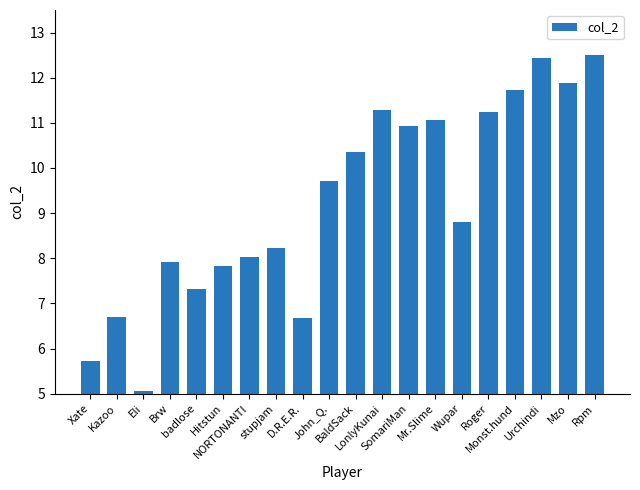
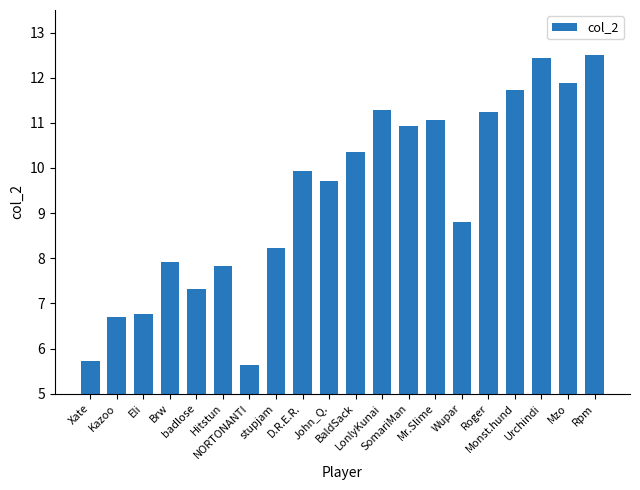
  {
    "Xate": 5.7,
    "Kazoo": 6.7,
-   "Eli": 5.1,
+   "Eli": 6.8,
    "Brw": 7.9,
    "badlose": 7.3,
    "Hitstun": 7.8,
-   "NORTONANTI": 8.0,
+   "NORTONANTI": 5.6,
    "stupjam": 8.2,
-   "D.R.E.R.": 6.7,
+   "D.R.E.R.": 9.9,
    "John_Q.": 9.7,
    "BaldSack": 10.4,
    "LonlyKunai": 11.3,
    "SomariMan": 10.9,
    "Mr.Slime": 11.1,
    "Wupar": 8.8,
    "Roger": 11.2,
    "Monst.hund": 11.7,
    "Urchindi": 12.4,
    "Mzo": 11.9,
    "Rpm": 12.5
  }
